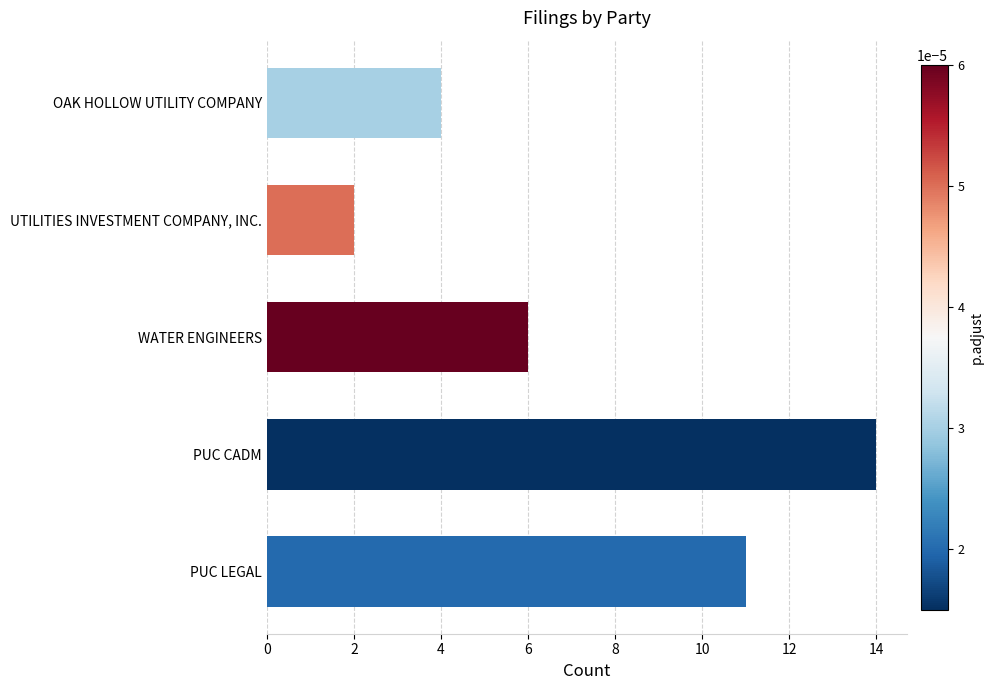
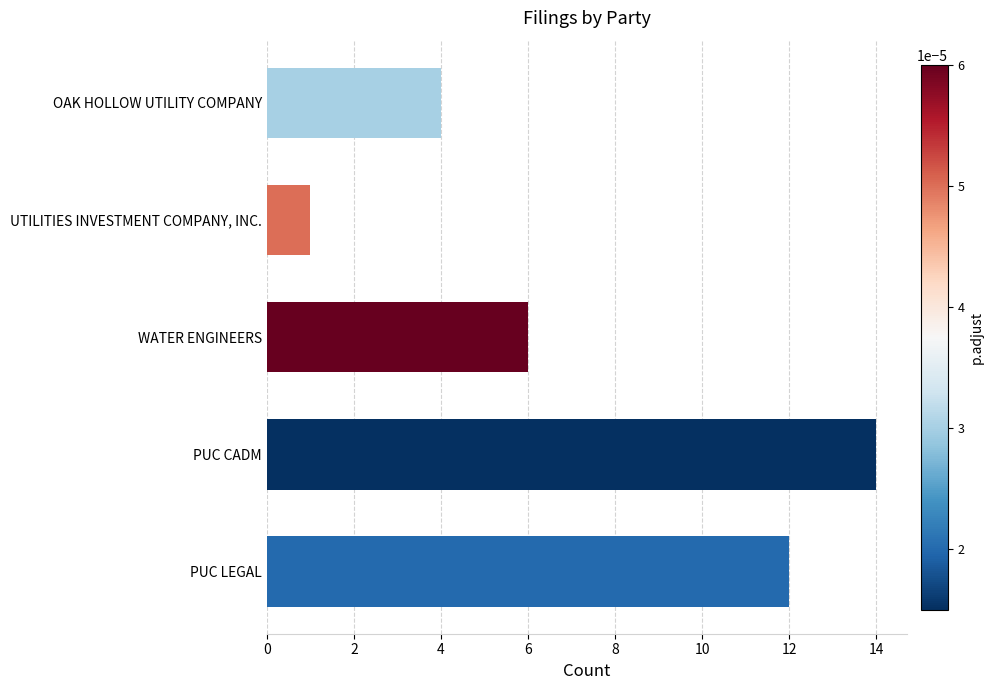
  {
    "OAK HOLLOW UTILITY COMPANY": 4,
-   "UTILITIES INVESTMENT COMPANY, INC.": 2,
+   "UTILITIES INVESTMENT COMPANY, INC.": 1,
    "WATER ENGINEERS": 6,
    "PUC CADM": 14,
-   "PUC LEGAL": 11
+   "PUC LEGAL": 12
  }
